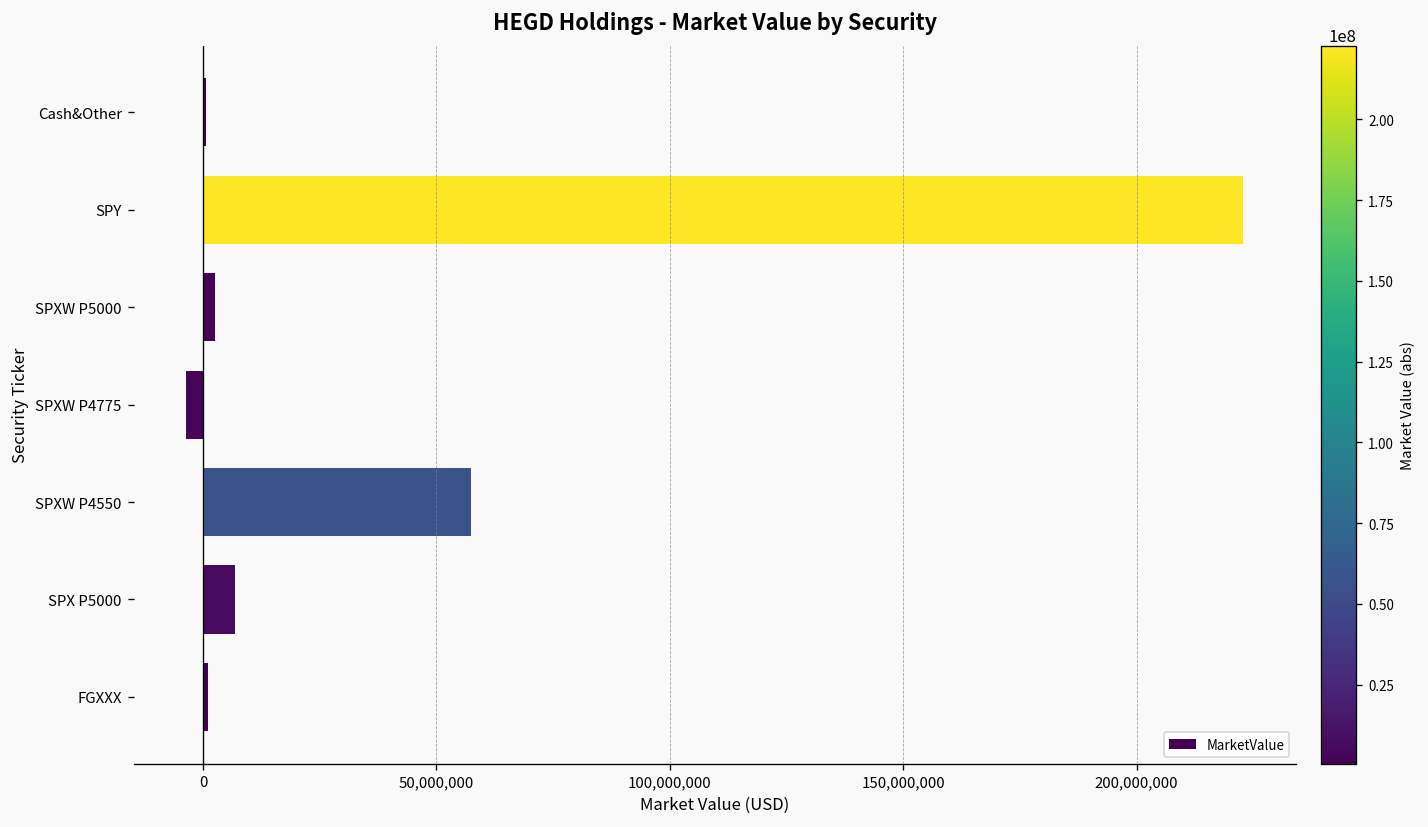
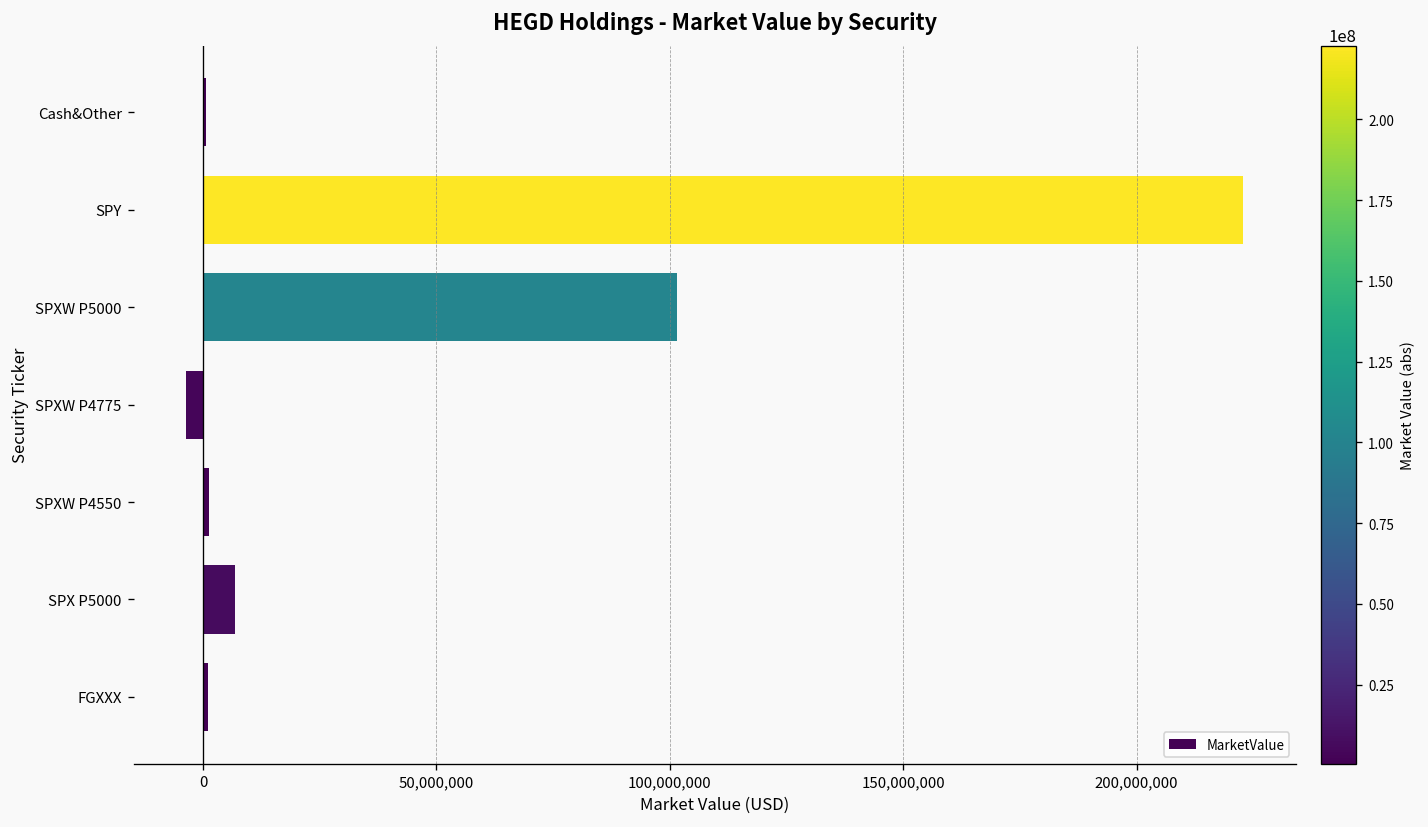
  {
    "SPY": "223,000,000",
-   "SPXW P5000": "2,000,000",
+   "SPXW P5000": "102,000,000",
    "SPXW P4775": "-4,000,000",
-   "SPXW P4550": "57,000,000",
+   "SPXW P4550": "1,000,000",
    "SPX P5000": "7,000,000",
    "FGXXX": "1,000,000"
  }
